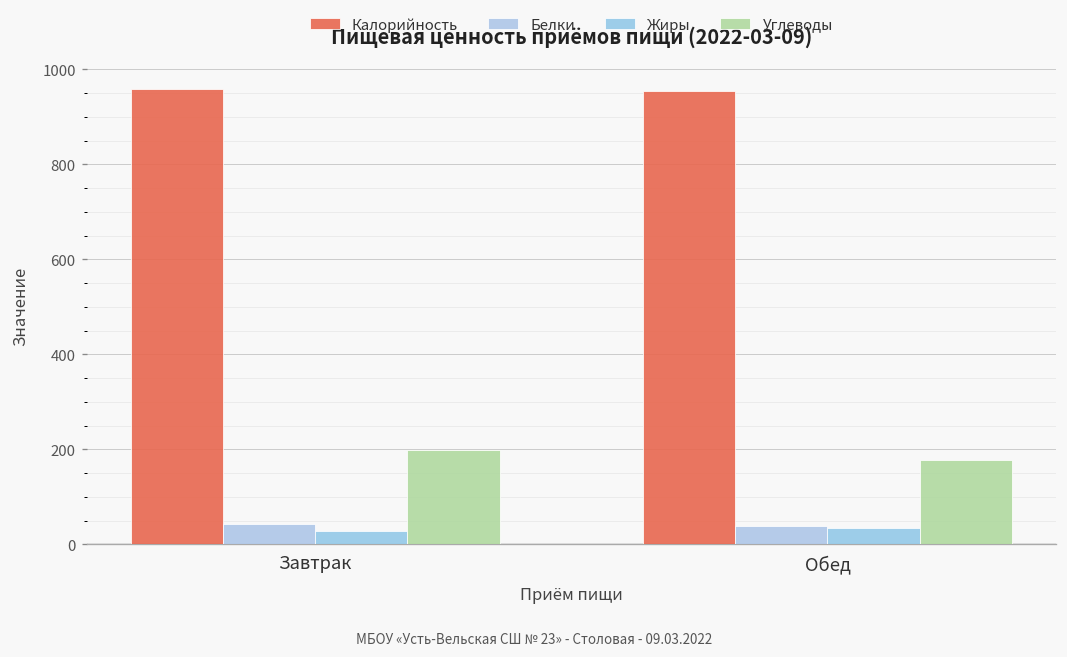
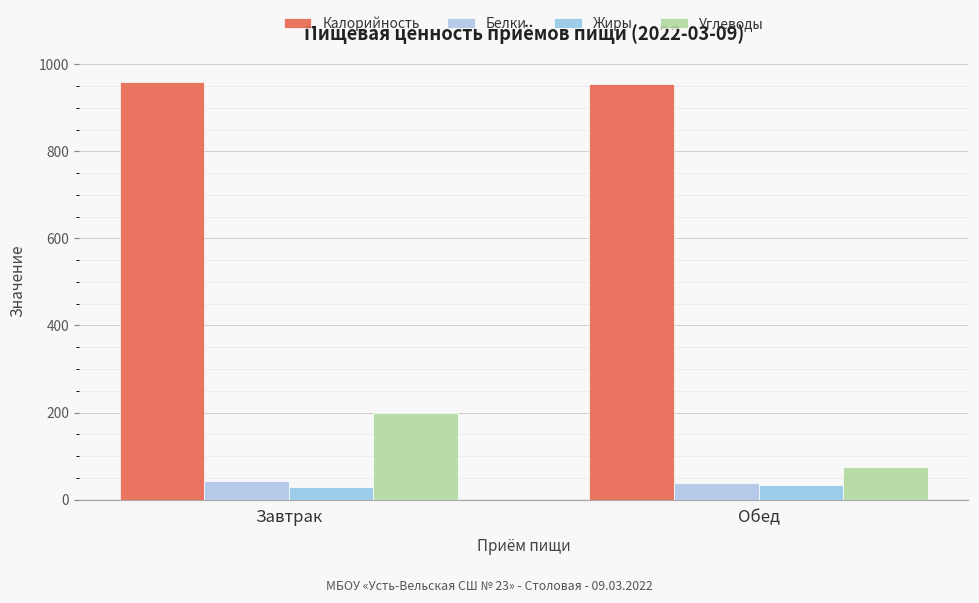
  {
    "Калорийность": {
      "Завтрак": 960,
      "Обед": 950
    },
    "Углеводы": {
      "Завтрак": 200,
-     "Обед": 180
+     "Обед": 70
    }
  }
